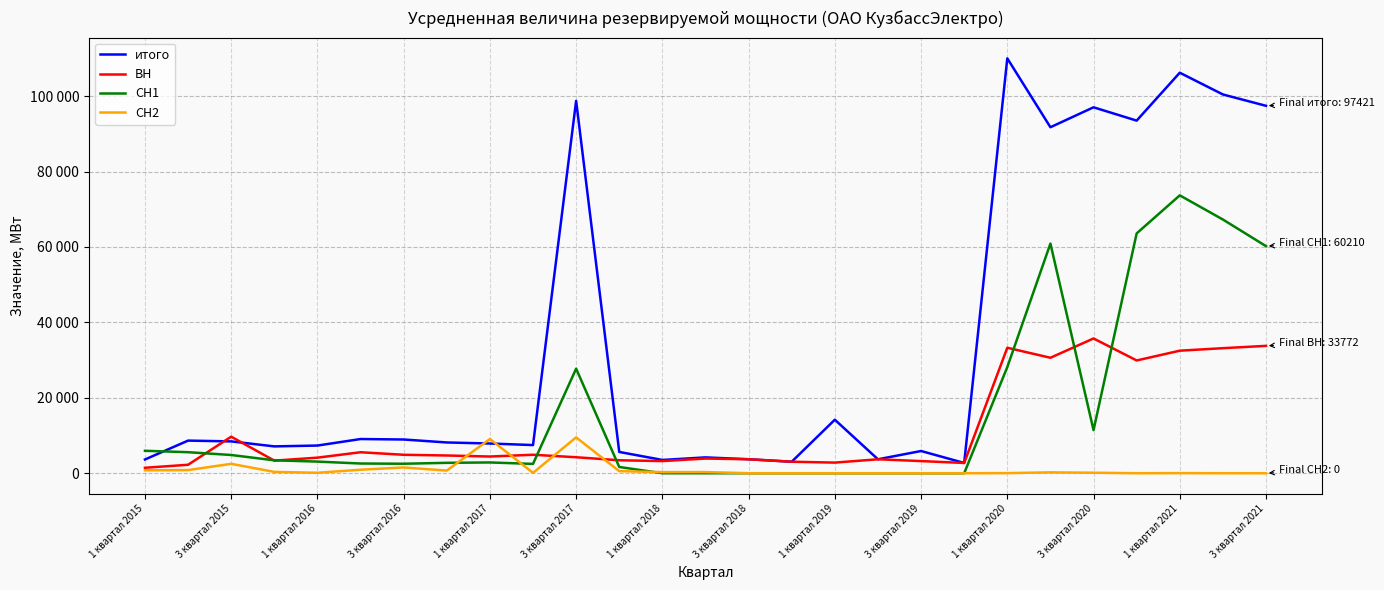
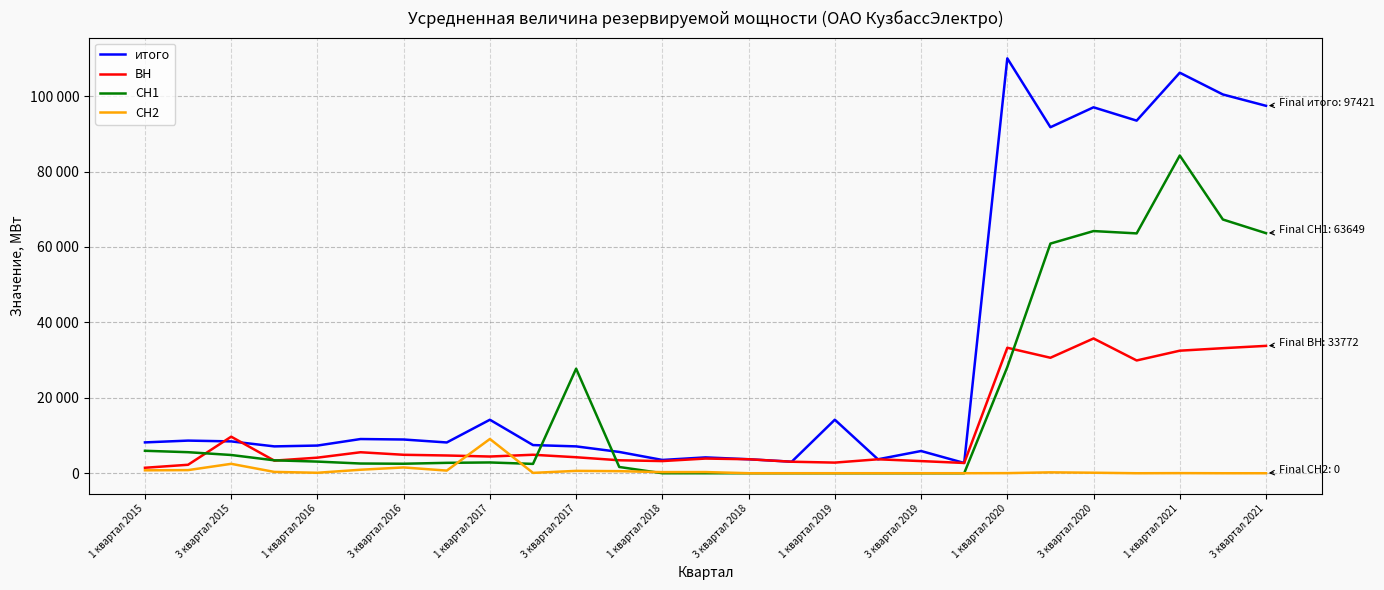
  {
    "итого": {
-     "1 квартал 2015": 4000,
+     "1 квартал 2015": 8000,
      "3 квартал 2015": 8000,
      "1 квартал 2016": 7000,
      "3 квартал 2016": 9000,
-     "1 квартал 2017": 8000,
-     "3 квартал 2017": 99000,
+     "1 квартал 2017": 14000,
+     "3 квартал 2017": 7000,
      "1 квартал 2019": 14000,
      "3 квартал 2019": 6000,
      "1 квартал 2020": 110000,
      "3 квартал 2020": 97000,
      "1 квартал 2021": 106000
    },
    "ВН": {
      "3 квартал 2021": 33772
    },
    "СН1": {
-     "3 квартал 2020": 11000,
-     "1 квартал 2021": 74000,
-     "3 квартал 2021": 60210
+     "3 квартал 2020": 64000,
+     "1 квартал 2021": 84000,
+     "3 квартал 2021": 63649
    },
    "СН2": {
      "3 квартал 2015": 2000,
      "1 квартал 2016": 0,
      "3 квартал 2016": 2000,
      "1 квартал 2017": 9000,
-     "3 квартал 2017": 10000,
+     "3 квартал 2017": 1000,
      "1 квартал 2020": 0,
      "3 квартал 2020": 0,
      "1 квартал 2021": 0
    }
  }
